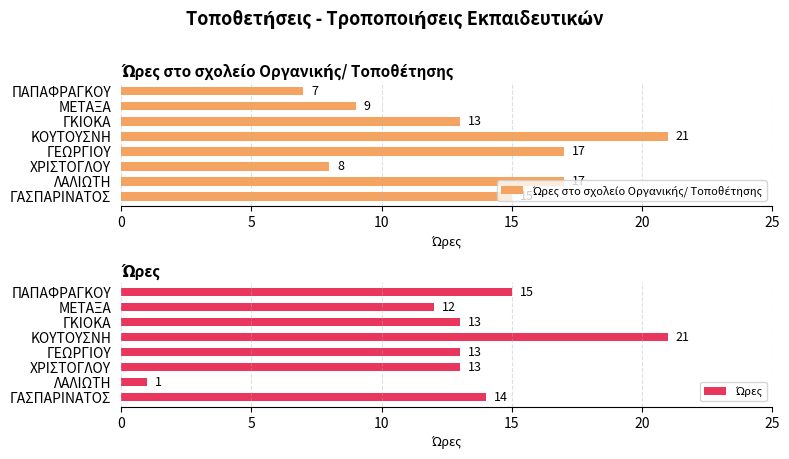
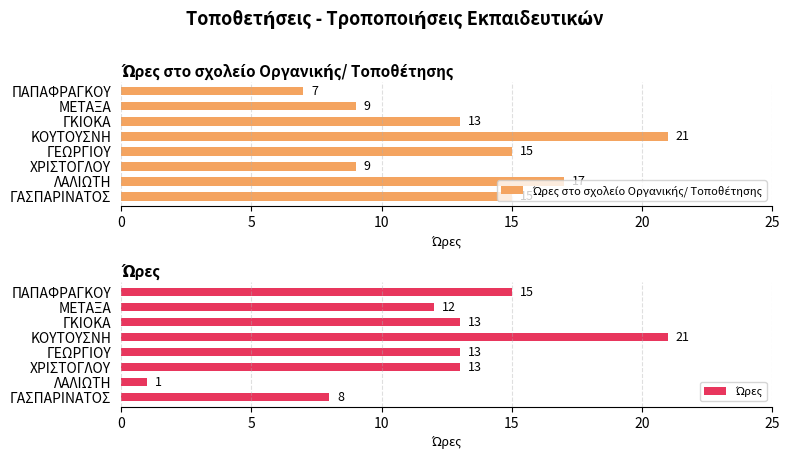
  {
    "Ώρες στο σχολείο Οργανικής/ Τοποθέτησης": {
      "ΠΑΠΑΦΡΑΓΚΟΥ": 7,
      "ΜΕΤΑΞΑ": 9,
      "ΓΚΙΟΚΑ": 13,
      "ΚΟΥΤΟΥΣΝΗ": 21,
-     "ΓΕΩΡΓΙΟΥ": 17,
-     "ΧΡΙΣΤΟΓΛΟΥ": 8
+     "ΓΕΩΡΓΙΟΥ": 15,
+     "ΧΡΙΣΤΟΓΛΟΥ": 9
    },
    "Ώρες": {
      "ΠΑΠΑΦΡΑΓΚΟΥ": 15,
      "ΜΕΤΑΞΑ": 12,
      "ΓΚΙΟΚΑ": 13,
      "ΚΟΥΤΟΥΣΝΗ": 21,
      "ΓΕΩΡΓΙΟΥ": 13,
      "ΧΡΙΣΤΟΓΛΟΥ": 13,
      "ΛΑΛΙΩΤΗ": 1,
-     "ΓΑΣΠΑΡΙΝΑΤΟΣ": 14
+     "ΓΑΣΠΑΡΙΝΑΤΟΣ": 8
    }
  }
